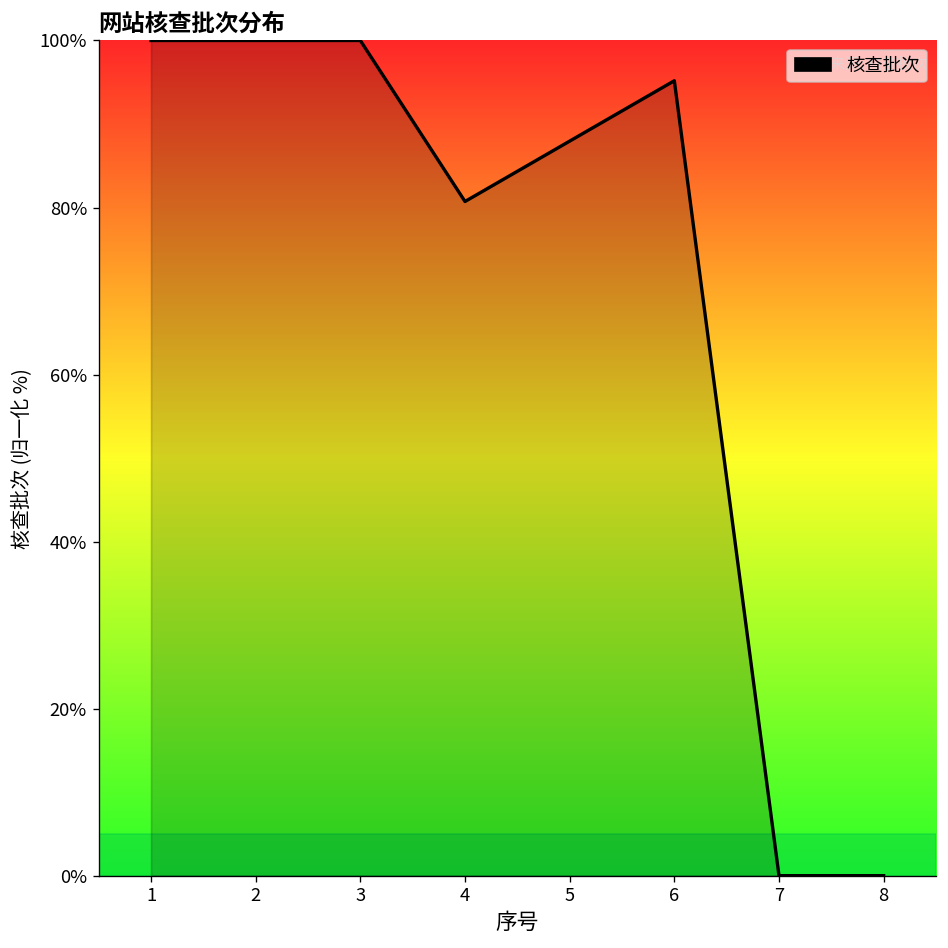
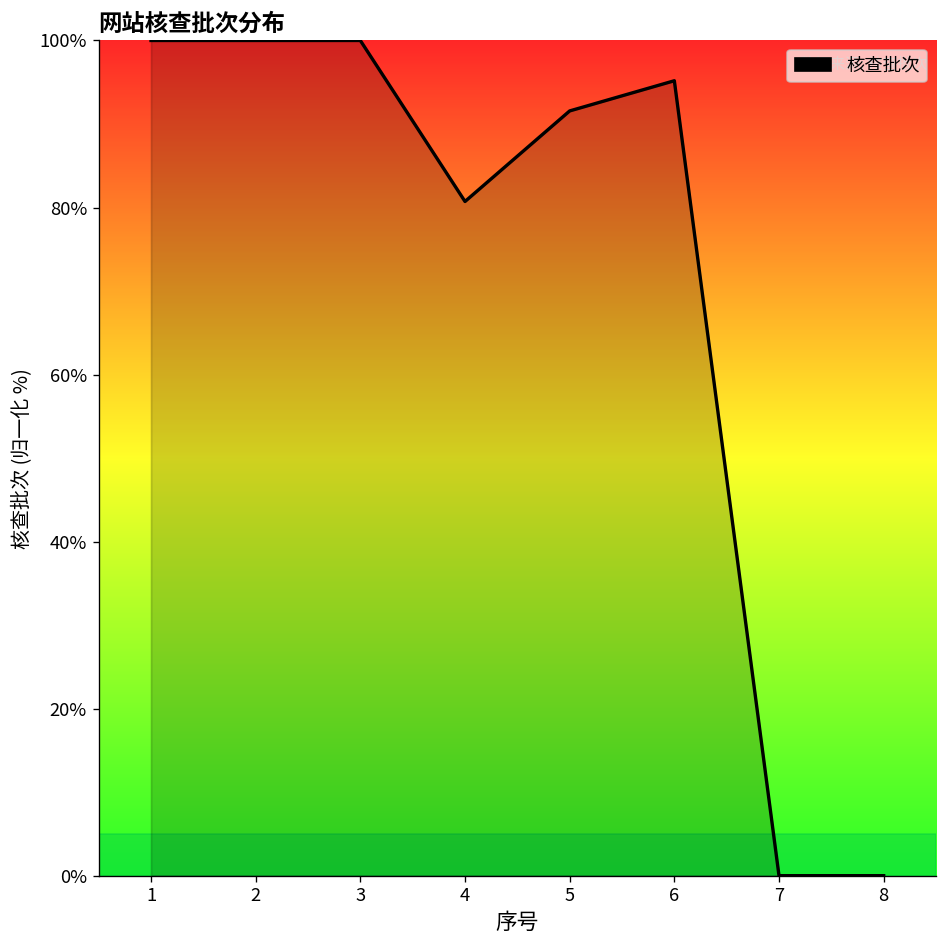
  {
    "1": "100%",
    "2": "100%",
    "3": "100%",
    "4": "81%",
-   "5": "88%",
+   "5": "92%",
    "6": "95%",
    "7": "0%",
    "8": "0%"
  }
